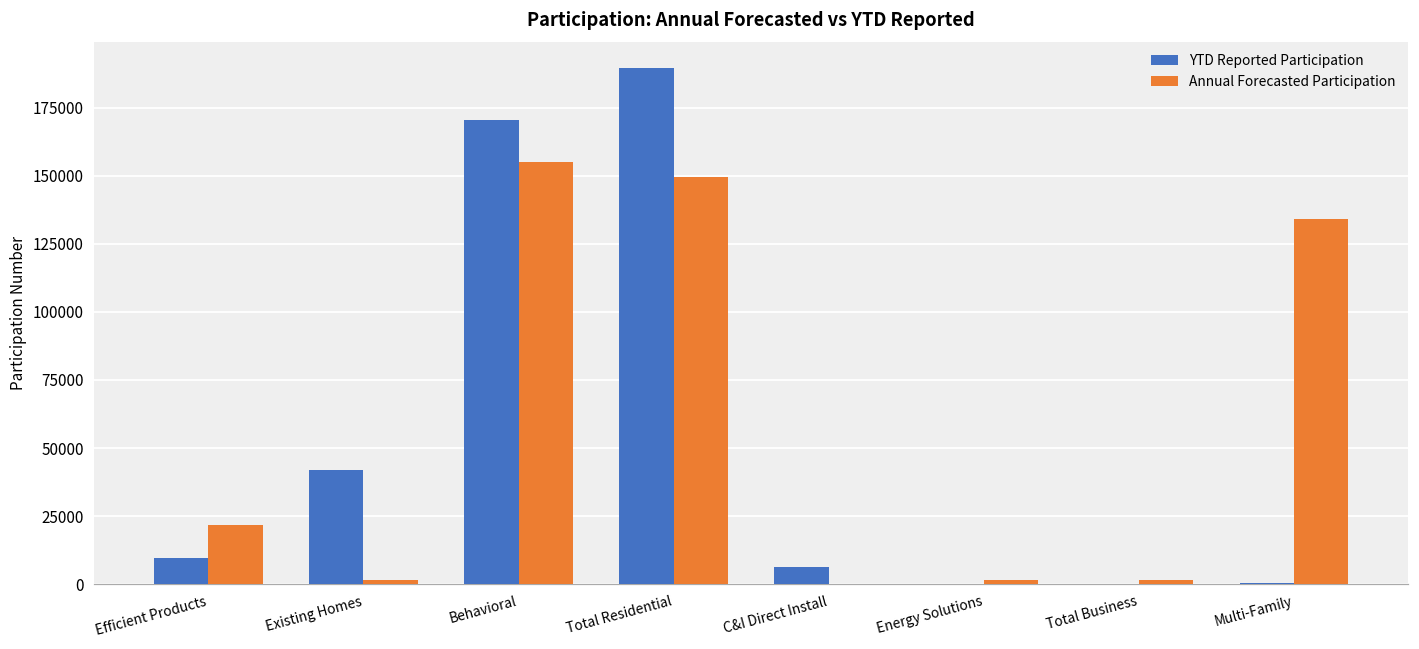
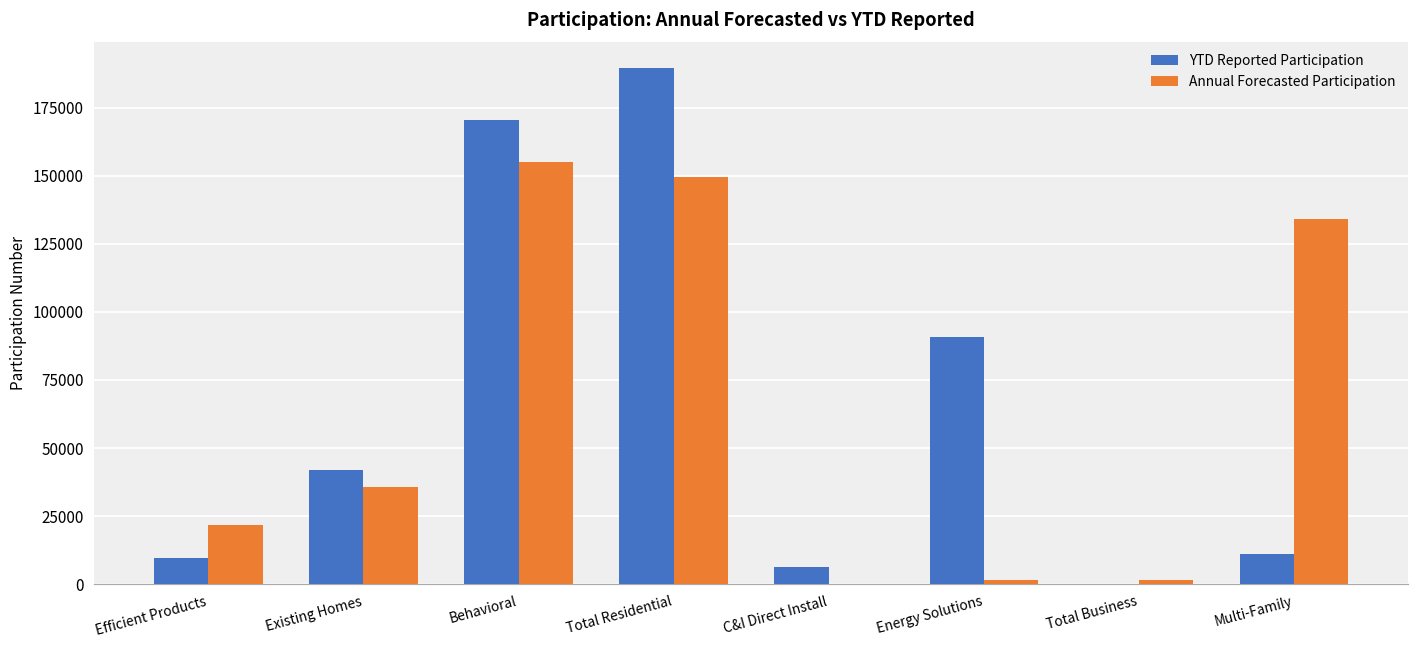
  {
    "YTD Reported Participation": {
      "Efficient Products": 9000,
      "Existing Homes": 42000,
      "Behavioral": 171000,
      "Total Residential": 190000,
      "C&I Direct Install": 6000,
-     "Energy Solutions": 0,
-     "Multi-Family": 1000
+     "Energy Solutions": 91000,
+     "Multi-Family": 11000
    },
    "Annual Forecasted Participation": {
      "Efficient Products": 22000,
-     "Existing Homes": 2000,
+     "Existing Homes": 36000,
      "Behavioral": 155000,
      "Total Residential": 150000,
      "Energy Solutions": 1000,
      "Total Business": 1000,
      "Multi-Family": 134000
    }
  }
